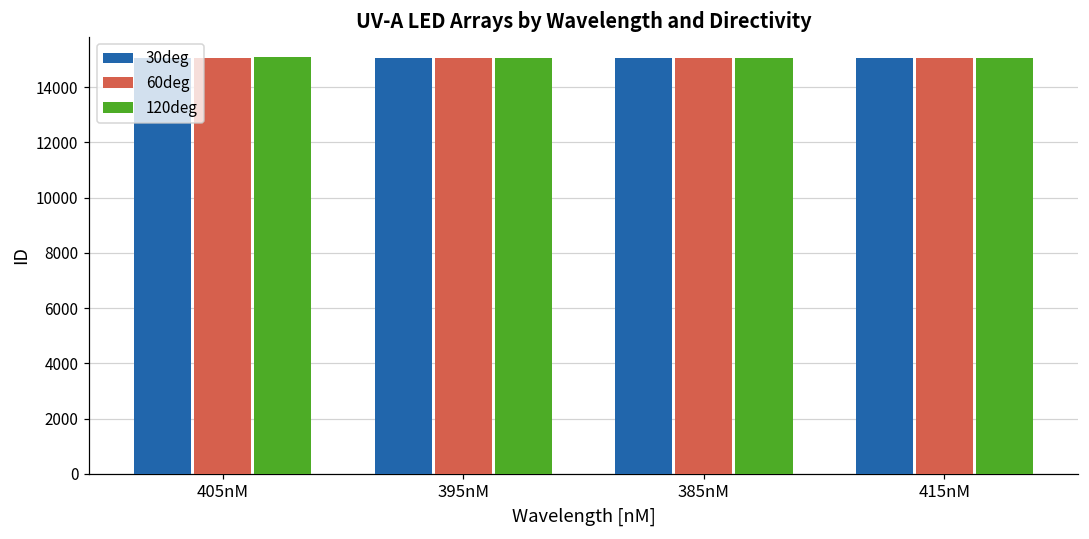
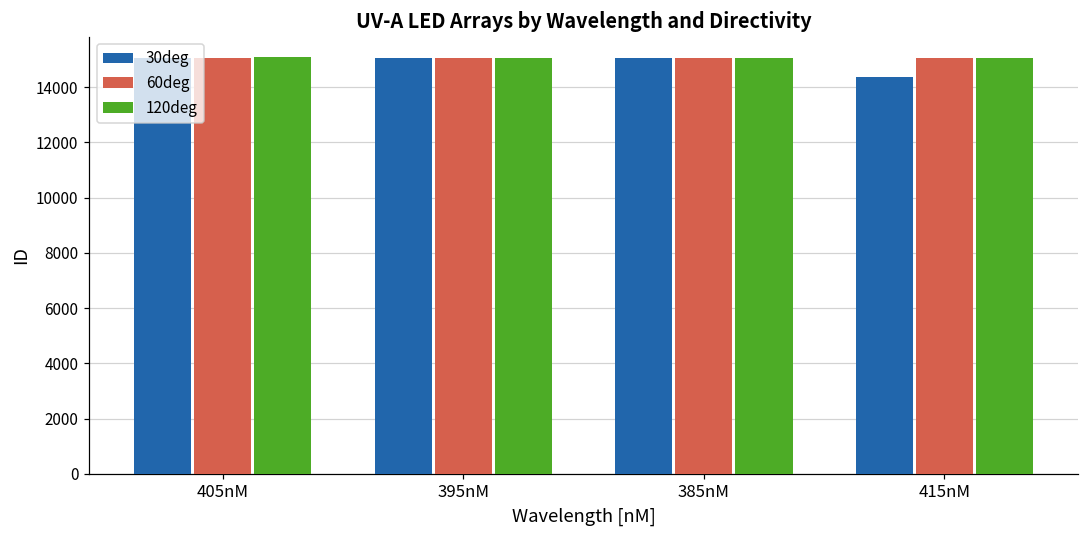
  {
    "30deg": {
      "395nM": 15100,
      "385nM": 15100,
-     "415nM": 15100
+     "415nM": 14400
    },
    "60deg": {
      "405nM": 15100,
      "395nM": 15100,
      "385nM": 15100,
      "415nM": 15100
    },
    "120deg": {
      "405nM": 15100,
      "395nM": 15100,
      "385nM": 15100,
      "415nM": 15100
    }
  }
